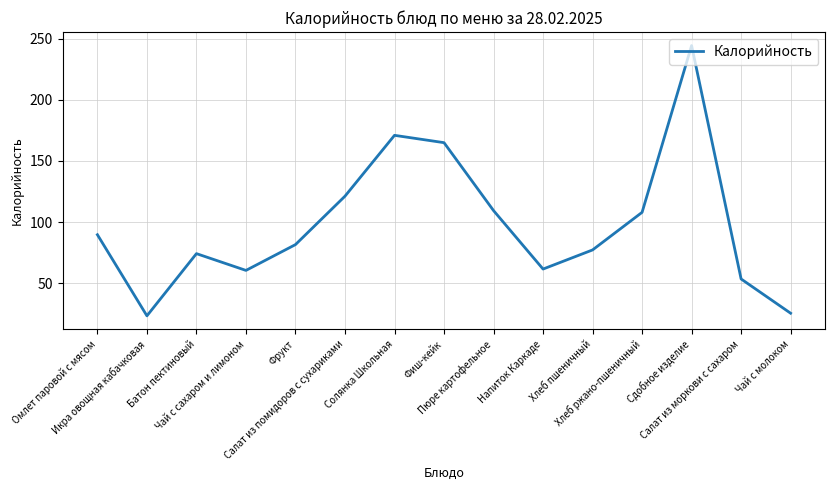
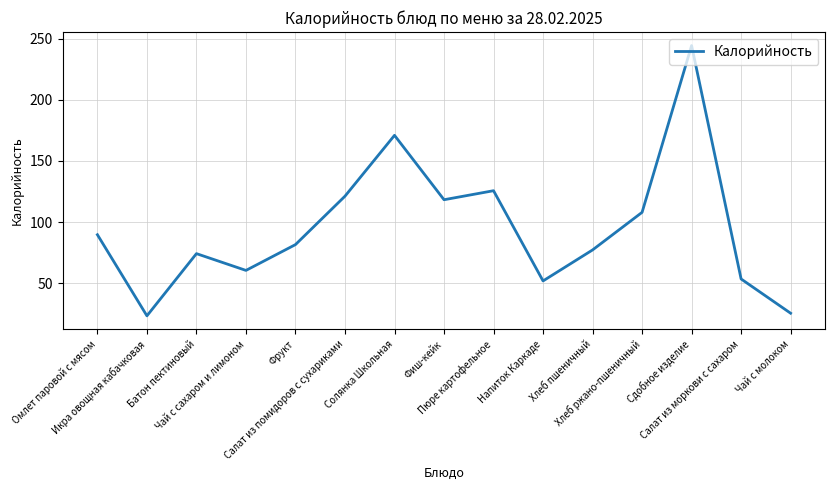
  {
    "Омлет паровой с мясом": 90,
    "Икра овощная кабачковая": 23,
    "Батон пектиновый": 74,
    "Чай с сахаром и лимоном": 61,
    "Фрукт": 82,
    "Салат из помидоров с сухариками": 121,
    "Солянка Школьная": 171,
-   "Фиш-кейк": 165,
-   "Пюре картофельное": 109,
-   "Напиток Каркаде": 62,
+   "Фиш-кейк": 118,
+   "Пюре картофельное": 126,
+   "Напиток Каркаде": 52,
    "Хлеб пшеничный": 77,
    "Хлеб ржано-пшеничный": 108,
    "Салат из моркови с сахаром": 54,
    "Чай с молоком": 26
  }
